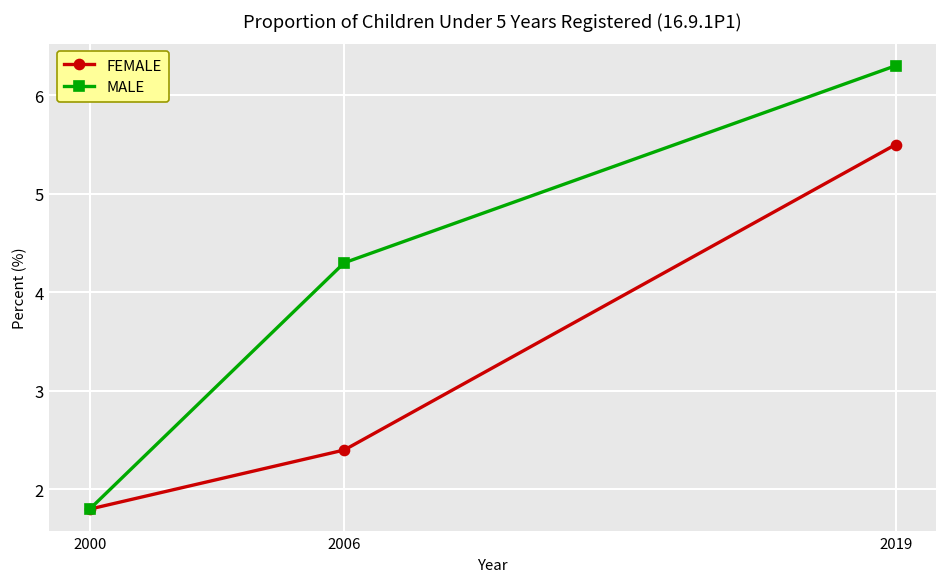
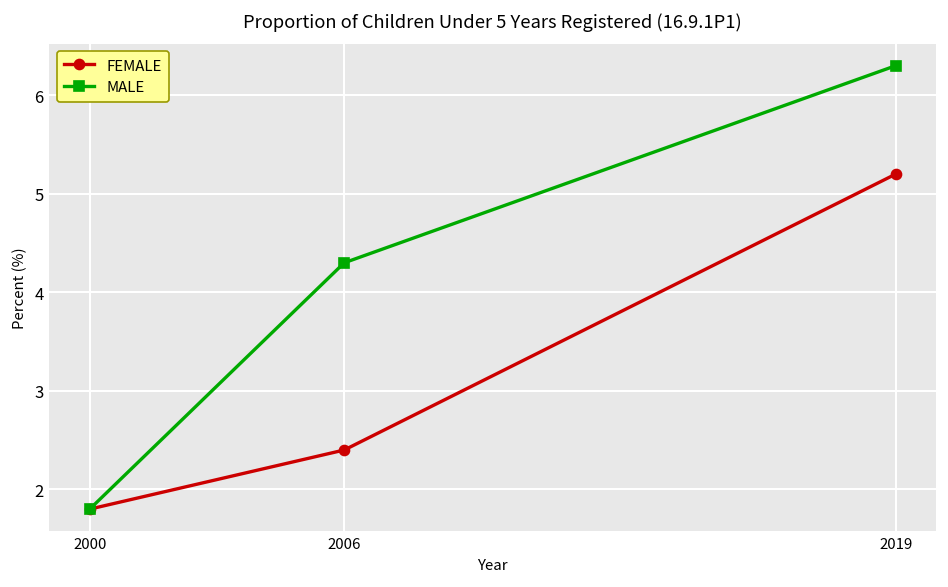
  {
    "FEMALE": {
      "2006": 2.4,
-     "2019": 5.5
+     "2019": 5.2
    },
    "MALE": {
      "2006": 4.3,
      "2019": 6.3
    }
  }
